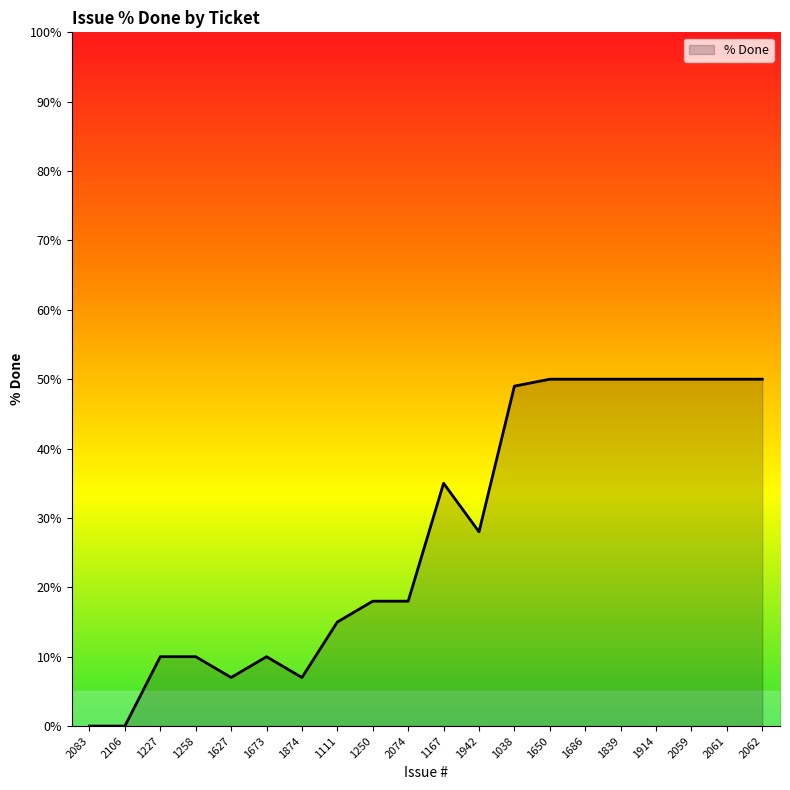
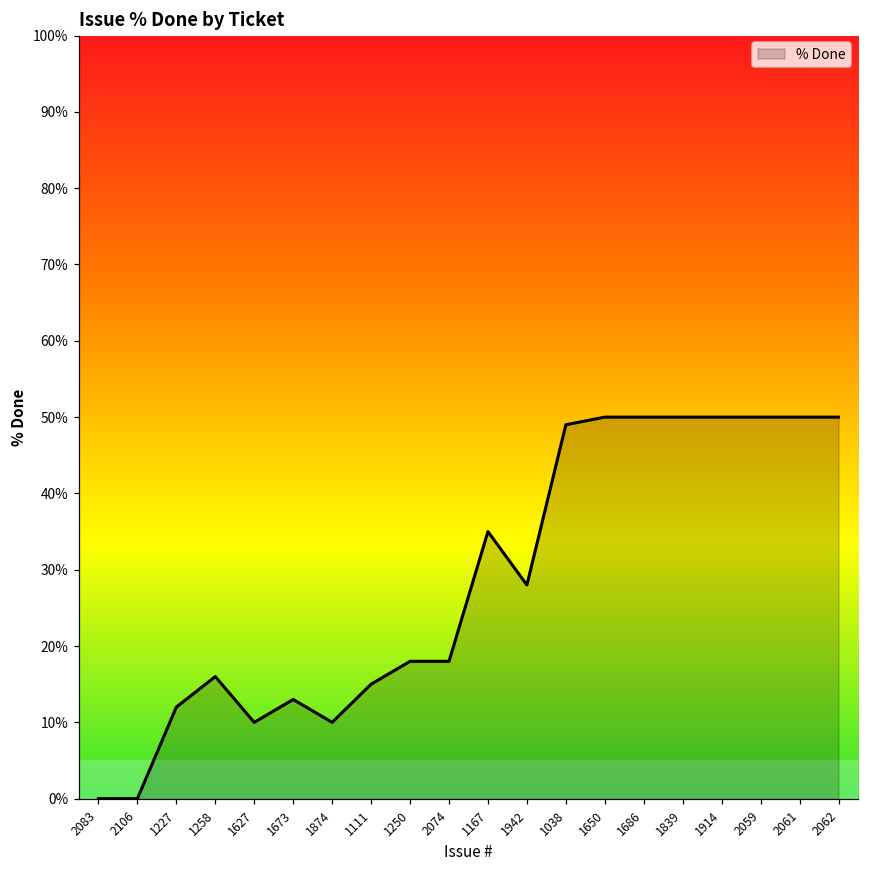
  {
-   "1227": "10%",
-   "1258": "10%",
-   "1627": "7%",
-   "1673": "10%",
-   "1874": "7%",
+   "1227": "12%",
+   "1258": "16%",
+   "1627": "10%",
+   "1673": "13%",
+   "1874": "10%",
    "1111": "15%",
    "1250": "18%",
    "2074": "18%",
    "1167": "35%",
    "1942": "28%",
    "1038": "49%",
    "1650": "50%",
    "1686": "50%",
    "1839": "50%",
    "1914": "50%",
    "2059": "50%",
    "2061": "50%",
    "2062": "50%"
  }
